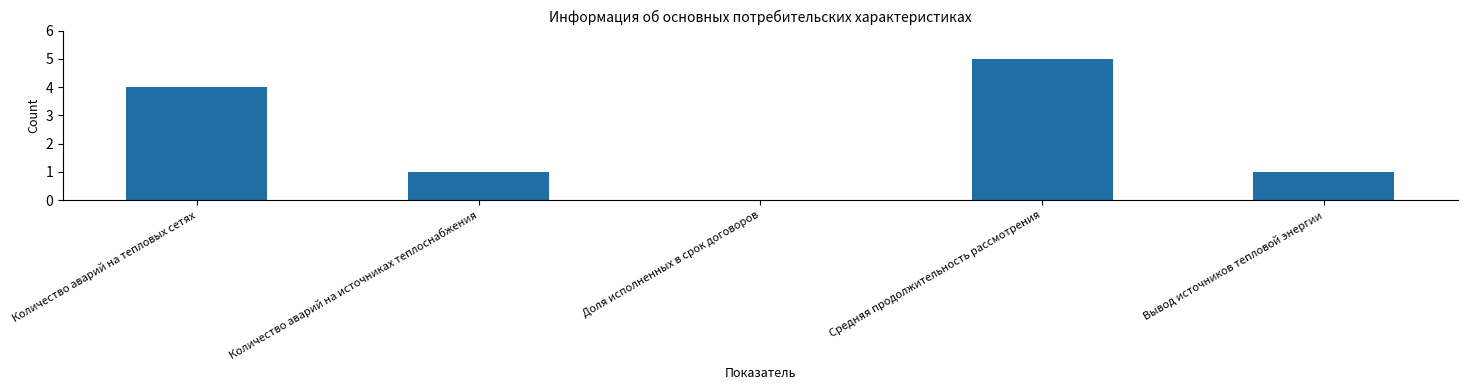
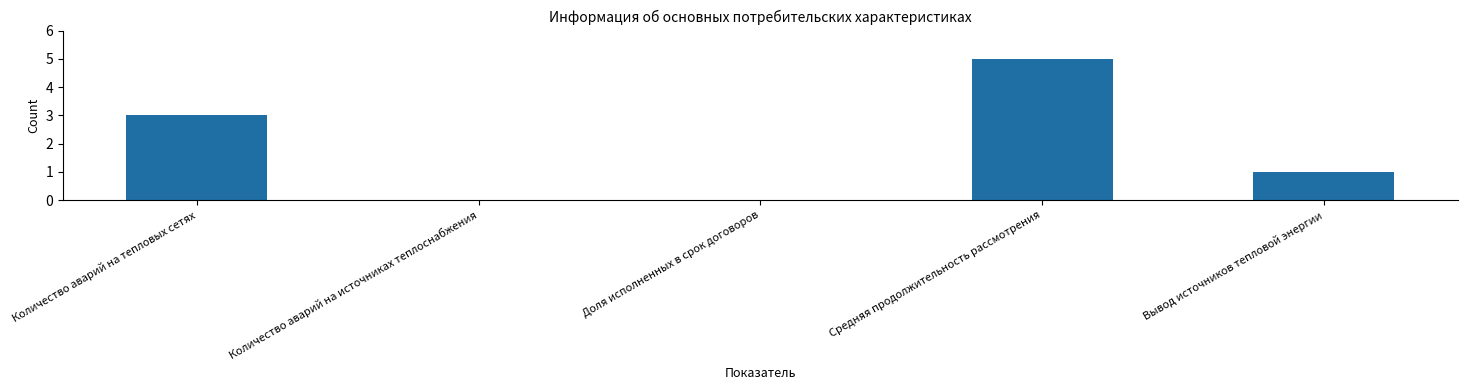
  {
-   "Количество аварий на тепловых сетях": 4,
-   "Количество аварий на источниках теплоснабжения": 1,
+   "Количество аварий на тепловых сетях": 3,
+   "Количество аварий на источниках теплоснабжения": 0,
    "Доля исполненных в срок договоров": 0,
    "Средняя продолжительность рассмотрения": 5,
    "Вывод источников тепловой энергии": 1
  }
